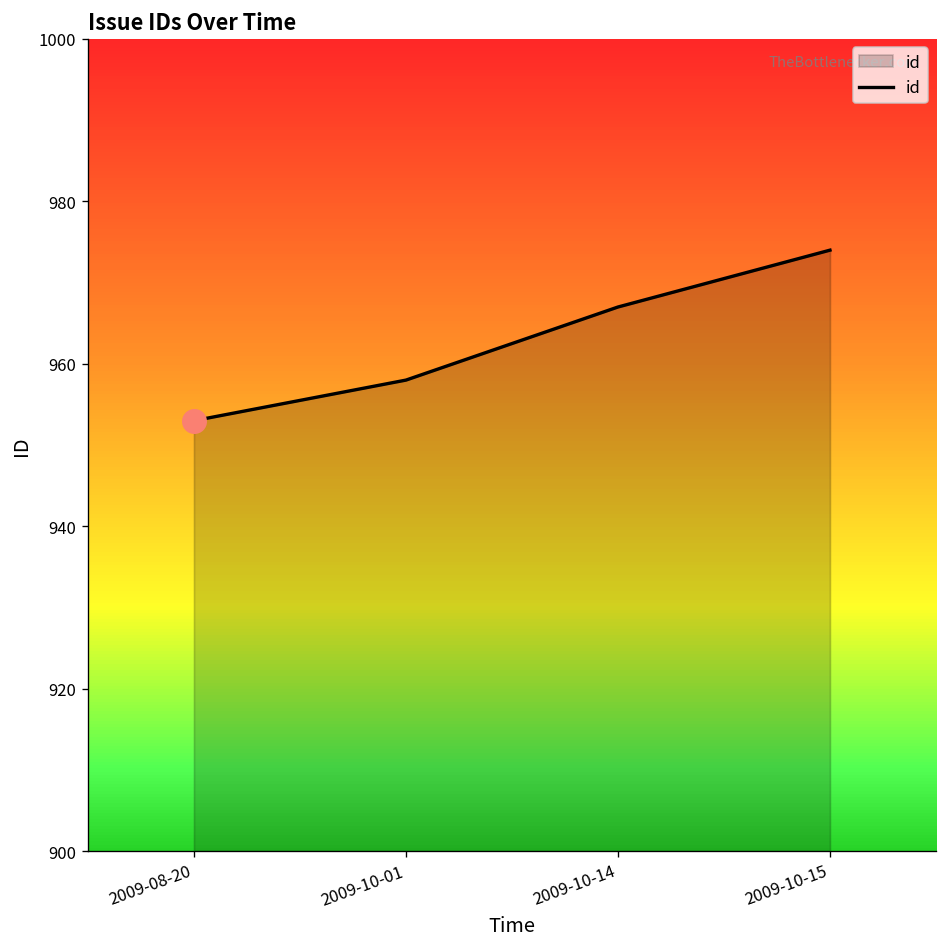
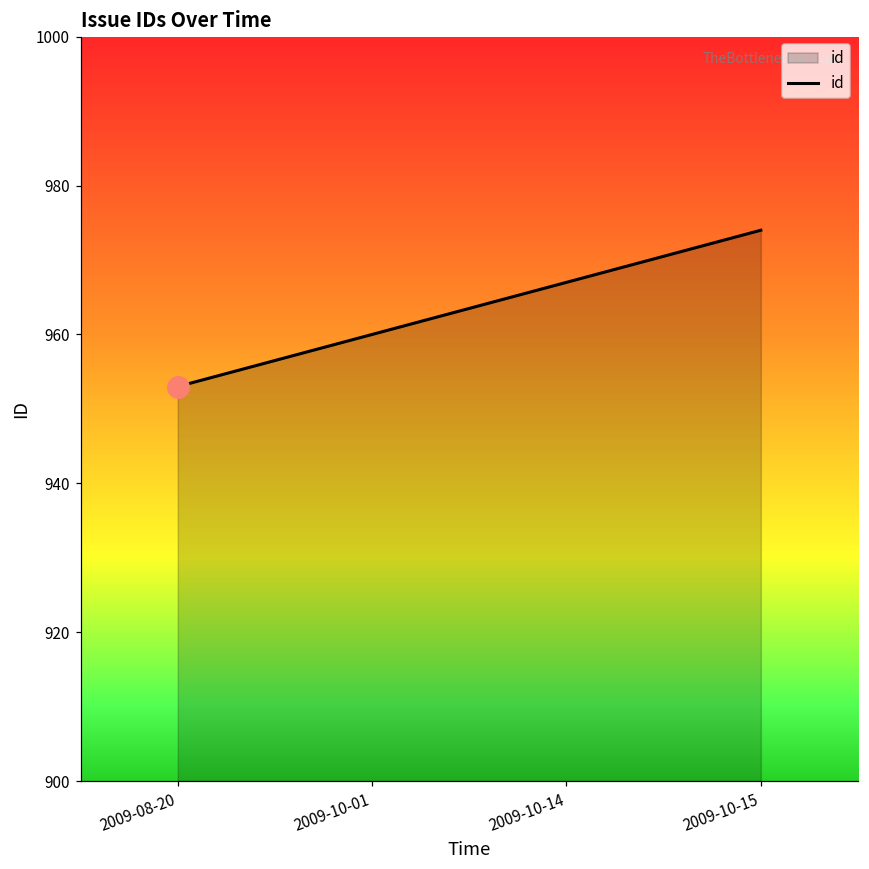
  {
    "id": {
-     "2009-10-01": 958,
+     "2009-10-01": 960,
      "2009-10-14": 967,
      "2009-10-15": 974
    }
  }
